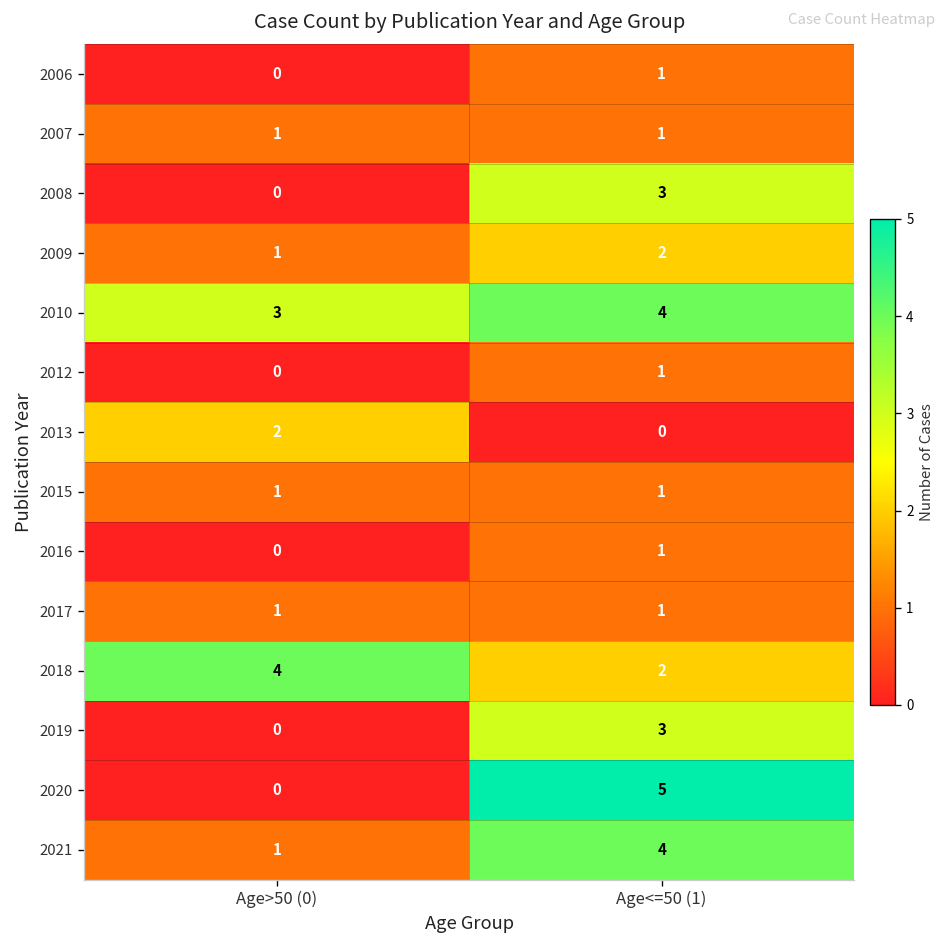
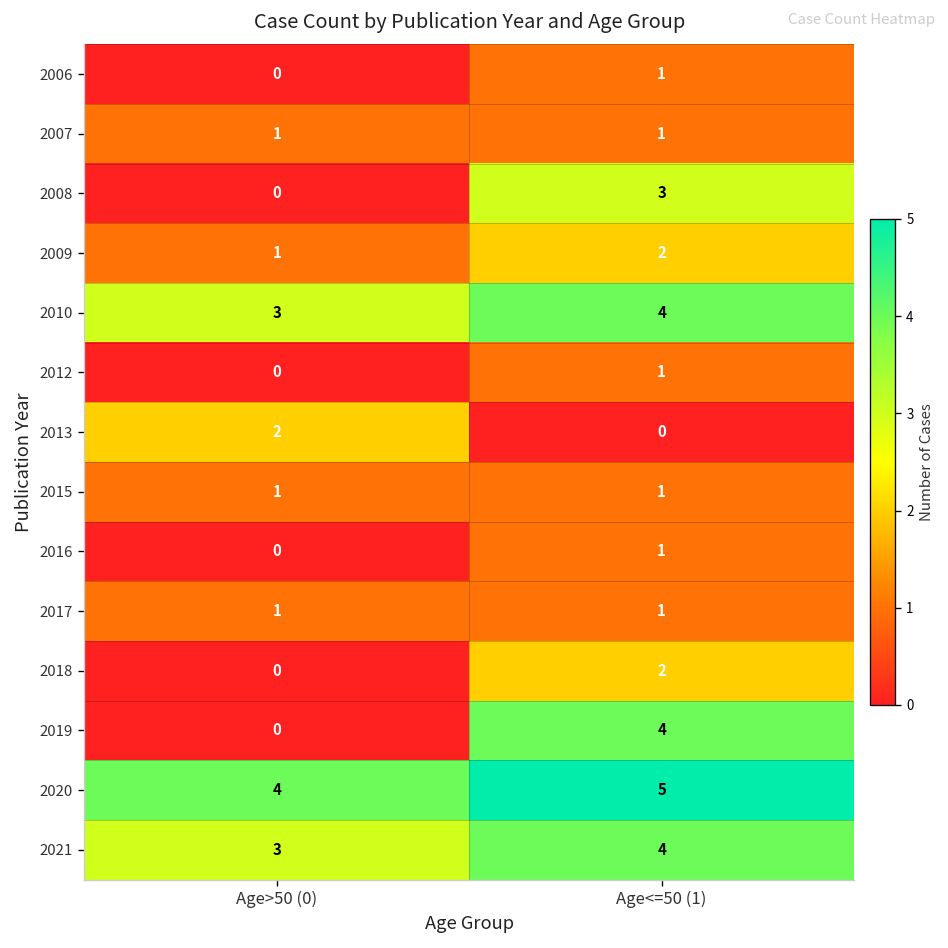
  {
    "2006": {
      "Age>50 (0)": 0,
      "Age<=50 (1)": 1
    },
    "2007": {
      "Age>50 (0)": 1,
      "Age<=50 (1)": 1
    },
    "2008": {
      "Age>50 (0)": 0,
      "Age<=50 (1)": 3
    },
    "2009": {
      "Age>50 (0)": 1,
      "Age<=50 (1)": 2
    },
    "2010": {
      "Age>50 (0)": 3,
      "Age<=50 (1)": 4
    },
    "2012": {
      "Age>50 (0)": 0,
      "Age<=50 (1)": 1
    },
    "2013": {
      "Age>50 (0)": 2,
      "Age<=50 (1)": 0
    },
    "2015": {
      "Age>50 (0)": 1,
      "Age<=50 (1)": 1
    },
    "2016": {
      "Age>50 (0)": 0,
      "Age<=50 (1)": 1
    },
    "2017": {
      "Age>50 (0)": 1,
      "Age<=50 (1)": 1
    },
    "2018": {
-     "Age>50 (0)": 4,
+     "Age>50 (0)": 0,
      "Age<=50 (1)": 2
    },
    "2019": {
      "Age>50 (0)": 0,
-     "Age<=50 (1)": 3
+     "Age<=50 (1)": 4
    },
    "2020": {
-     "Age>50 (0)": 0,
+     "Age>50 (0)": 4,
      "Age<=50 (1)": 5
    },
    "2021": {
-     "Age>50 (0)": 1,
+     "Age>50 (0)": 3,
      "Age<=50 (1)": 4
    }
  }
